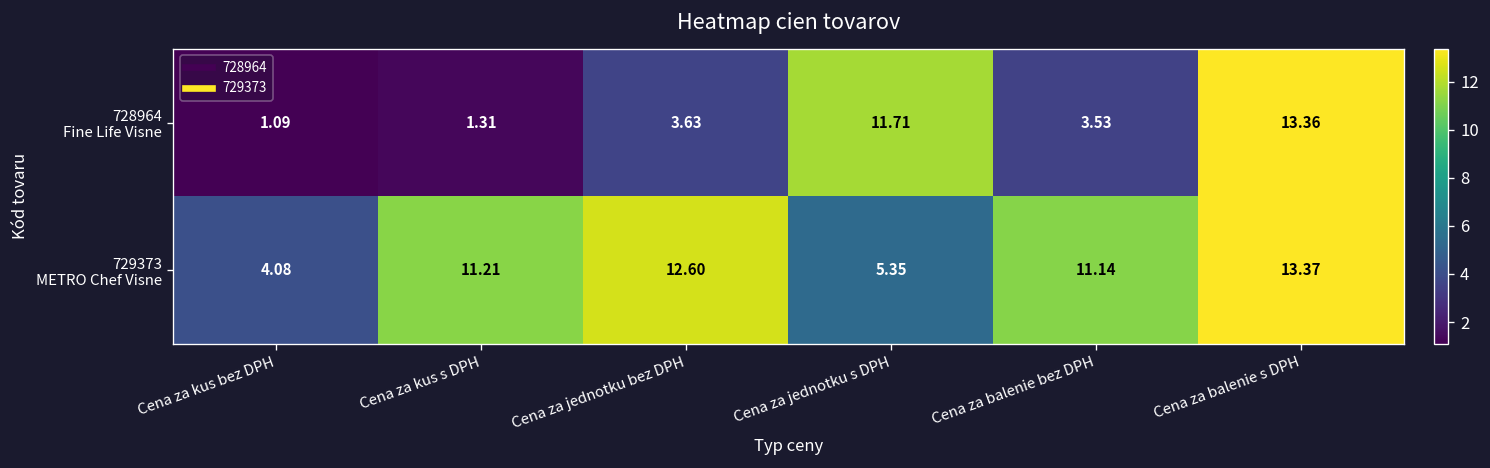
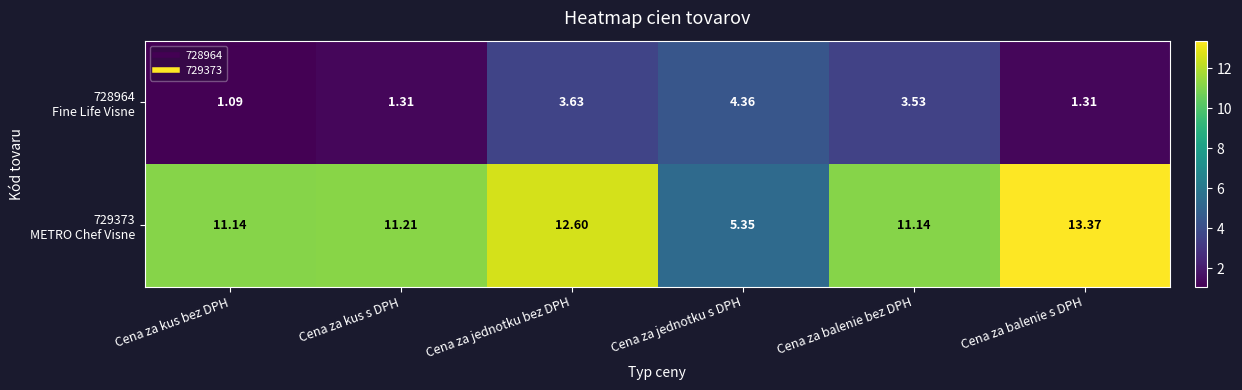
  {
    "728964 Fine Life Visne": {
      "Cena za kus bez DPH": 1.09,
      "Cena za kus s DPH": 1.31,
      "Cena za jednotku bez DPH": 3.63,
-     "Cena za jednotku s DPH": 11.71,
+     "Cena za jednotku s DPH": 4.36,
      "Cena za balenie bez DPH": 3.53,
-     "Cena za balenie s DPH": 13.36
+     "Cena za balenie s DPH": 1.31
    },
    "729373 METRO Chef Visne": {
-     "Cena za kus bez DPH": 4.08,
+     "Cena za kus bez DPH": 11.14,
      "Cena za kus s DPH": 11.21,
      "Cena za jednotku bez DPH": 12.60,
      "Cena za jednotku s DPH": 5.35,
      "Cena za balenie bez DPH": 11.14,
      "Cena za balenie s DPH": 13.37
    }
  }
